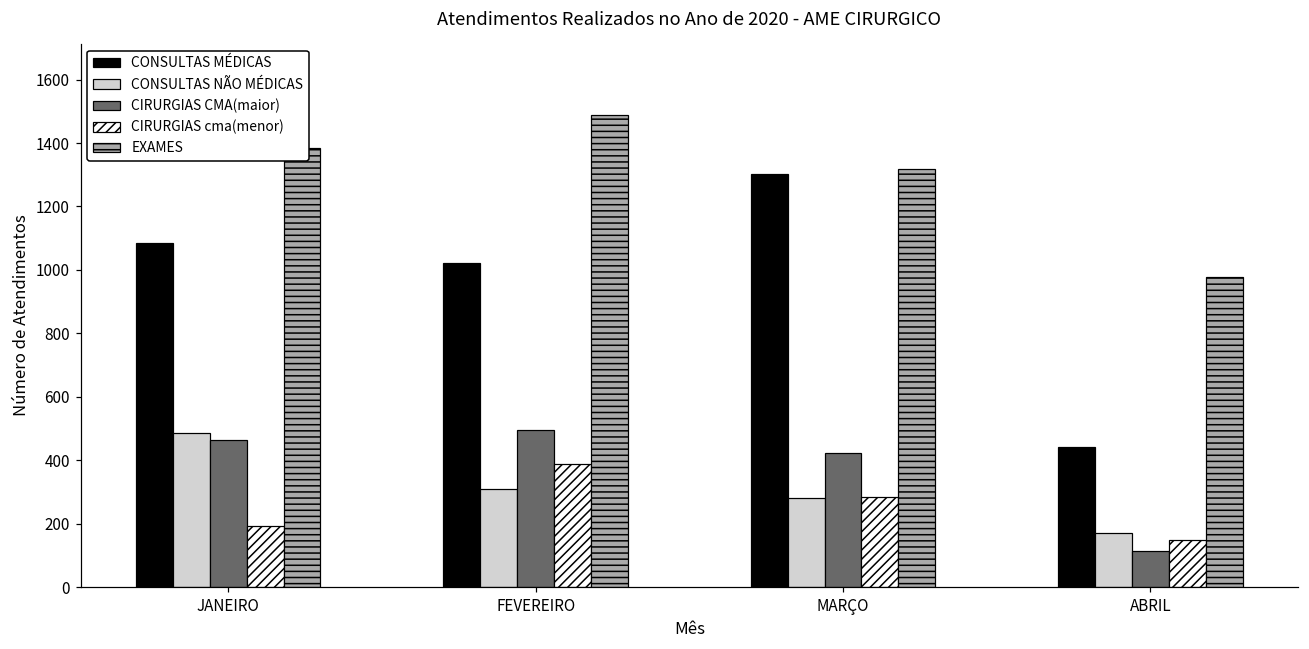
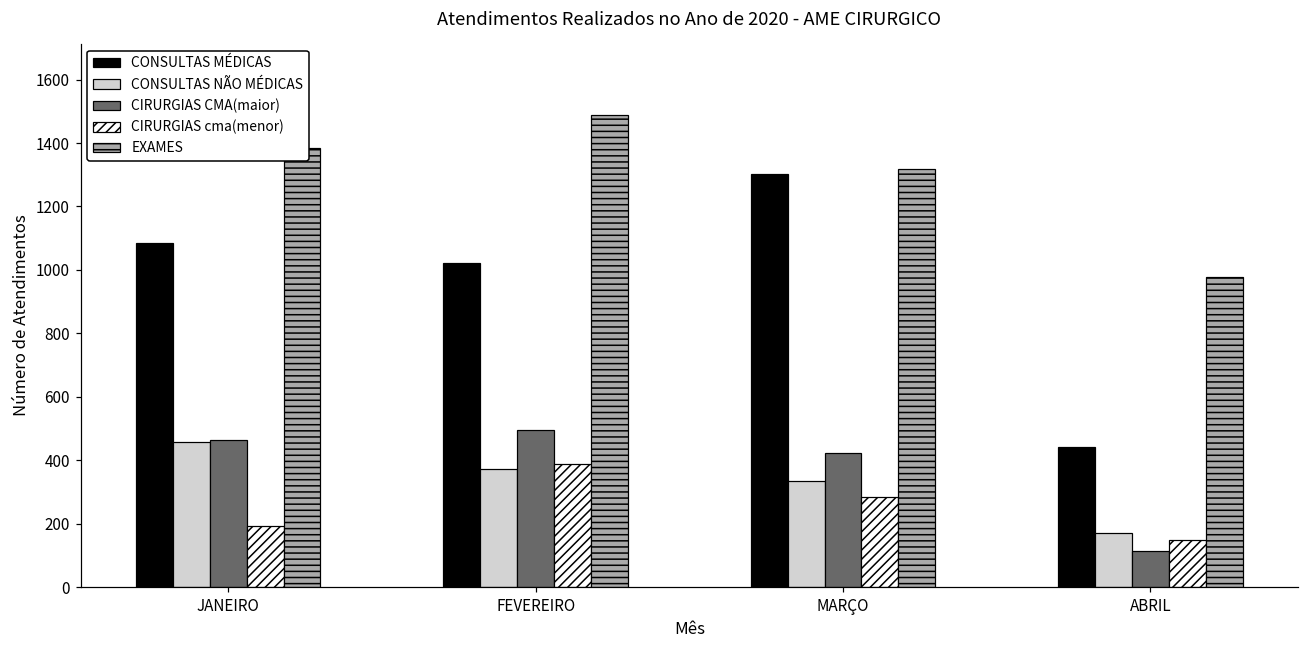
  {
    "CONSULTAS MÉDICAS": {
      "JANEIRO": 1090,
      "FEVEREIRO": 1020,
      "MARÇO": 1300,
      "ABRIL": 440
    },
    "CONSULTAS NÃO MÉDICAS": {
-     "JANEIRO": 490,
-     "FEVEREIRO": 310,
-     "MARÇO": 280,
+     "JANEIRO": 460,
+     "FEVEREIRO": 370,
+     "MARÇO": 330,
      "ABRIL": 170
    },
    "CIRURGIAS CMA(maior)": {
      "JANEIRO": 460,
      "FEVEREIRO": 500,
      "MARÇO": 420,
      "ABRIL": 120
    },
    "CIRURGIAS cma(menor)": {
      "JANEIRO": 190,
      "FEVEREIRO": 390,
      "MARÇO": 280,
      "ABRIL": 150
    },
    "EXAMES": {
      "FEVEREIRO": 1490,
      "MARÇO": 1320,
      "ABRIL": 980
    }
  }
